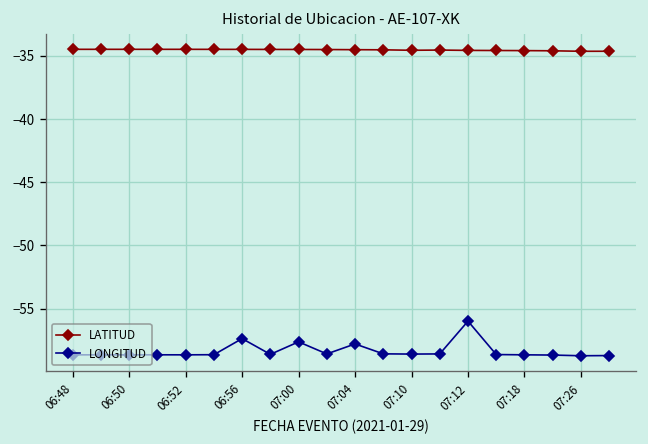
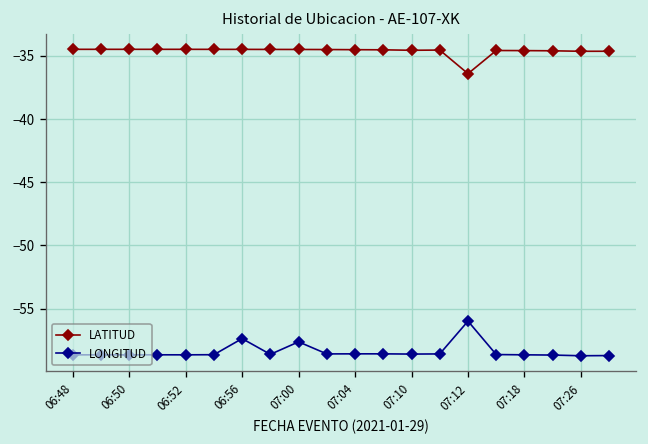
  {
    "LATITUD": {
      "06:50": -34.5,
      "06:56": -34.5,
      "07:00": -34.5,
      "07:04": -34.5,
-     "07:12": -34.6
+     "07:12": -36.4
    },
    "LONGITUD": {
      "06:56": -57.4,
      "07:00": -57.6,
-     "07:04": -57.8,
+     "07:04": -58.6,
      "07:12": -56.0
    }
  }
